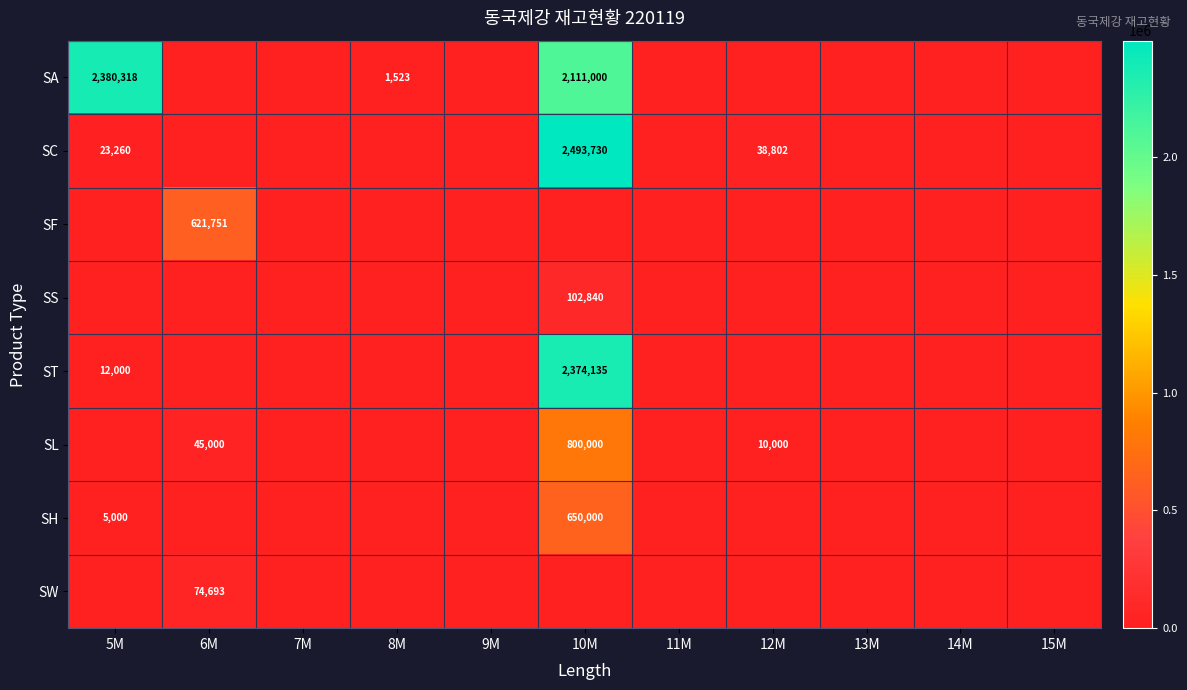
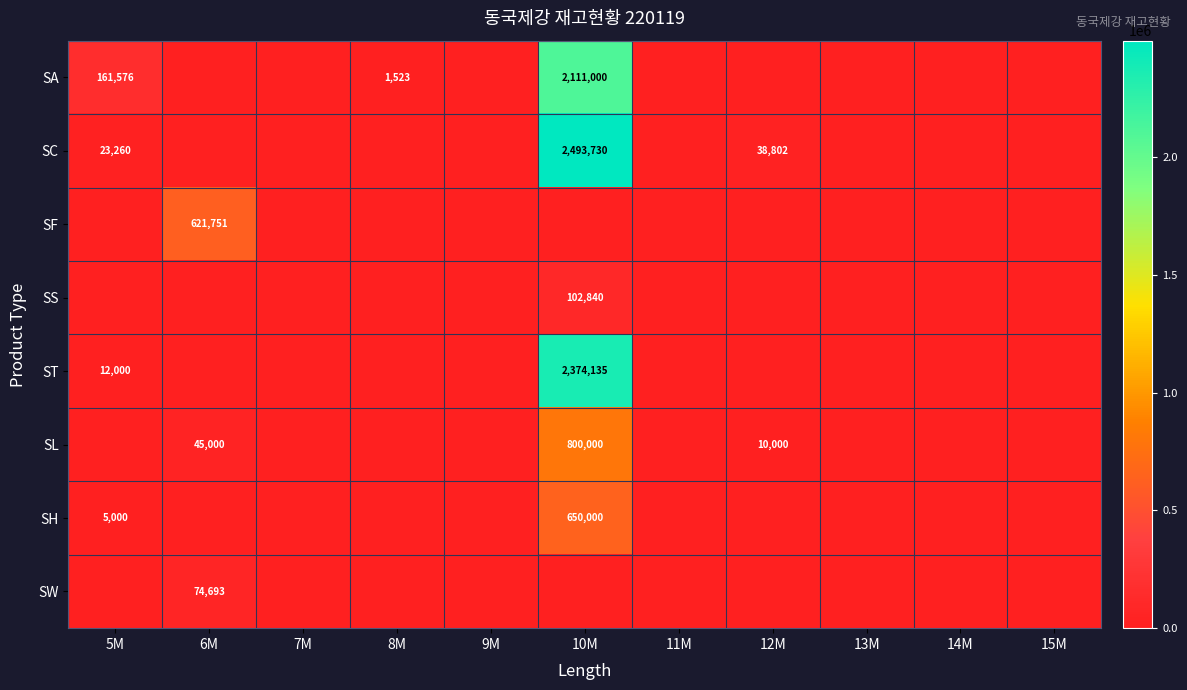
  {
    "SA": {
-     "5M": "2,380,318",
+     "5M": "161,576",
      "8M": "1,523",
      "10M": "2,111,000"
    },
    "SC": {
      "5M": "23,260",
      "10M": "2,493,730",
      "12M": "38,802"
    },
    "SF": {
      "6M": "621,751"
    },
    "SS": {
      "10M": "102,840"
    },
    "ST": {
      "5M": "12,000",
      "10M": "2,374,135"
    },
    "SL": {
      "6M": "45,000",
      "10M": "800,000",
      "12M": "10,000"
    },
    "SH": {
      "5M": "5,000",
      "10M": "650,000"
    },
    "SW": {
      "6M": "74,693"
    }
  }
